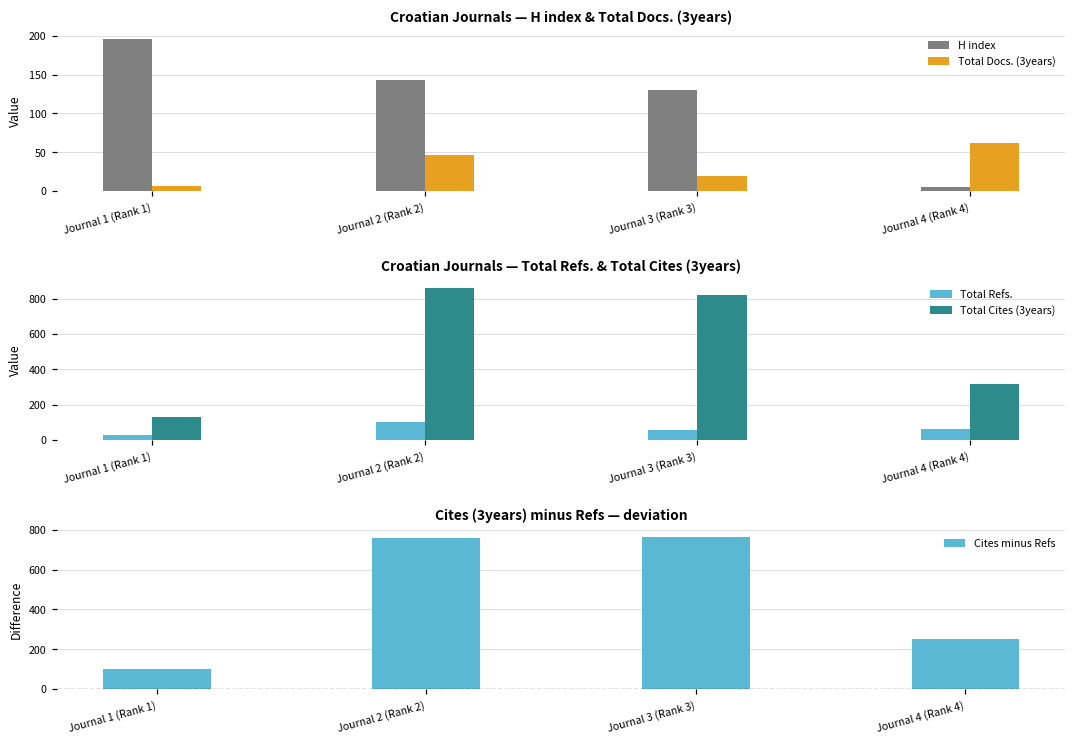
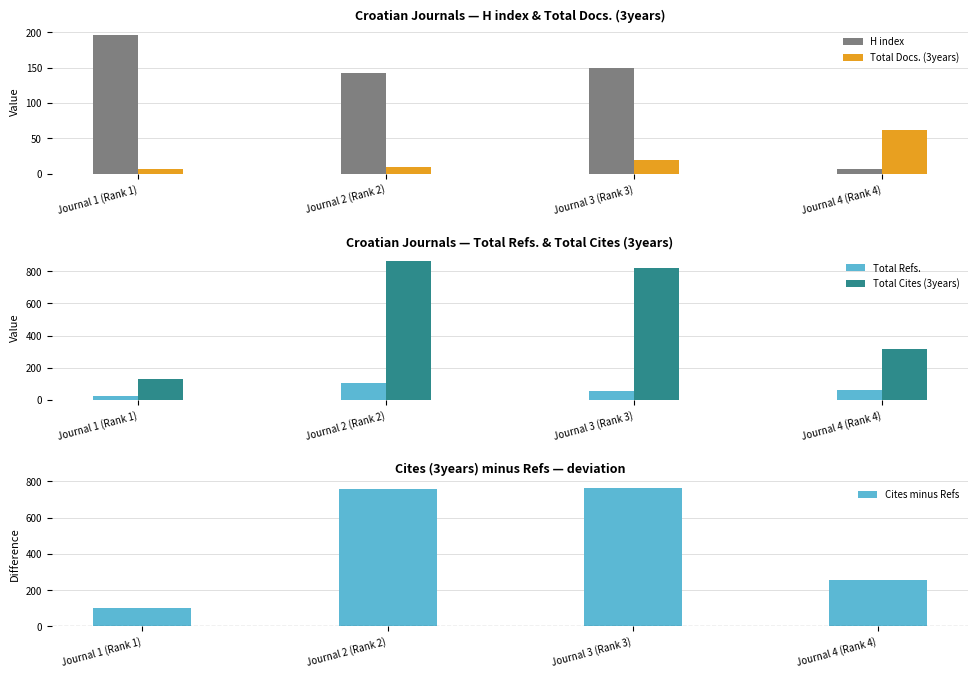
  {
    "Croatian Journals — H index & Total Docs. (3years)": {
      "H index": {
        "Journal 1 (Rank 1)": 200,
        "Journal 2 (Rank 2)": 140,
-       "Journal 3 (Rank 3)": 130,
+       "Journal 3 (Rank 3)": 150,
        "Journal 4 (Rank 4)": 10
      },
      "Total Docs. (3years)": {
        "Journal 1 (Rank 1)": 10,
-       "Journal 2 (Rank 2)": 50,
+       "Journal 2 (Rank 2)": 10,
        "Journal 3 (Rank 3)": 20,
        "Journal 4 (Rank 4)": 60
      }
    },
    "Croatian Journals — Total Refs. & Total Cites (3years)": {
      "Total Refs.": {
        "Journal 1 (Rank 1)": 30,
        "Journal 2 (Rank 2)": 100,
        "Journal 3 (Rank 3)": 60,
        "Journal 4 (Rank 4)": 60
      },
      "Total Cites (3years)": {
        "Journal 1 (Rank 1)": 130,
        "Journal 2 (Rank 2)": 860,
        "Journal 3 (Rank 3)": 820,
        "Journal 4 (Rank 4)": 320
      }
    },
    "Cites (3years) minus Refs — deviation": {
      "Journal 1 (Rank 1)": 100,
      "Journal 2 (Rank 2)": 760,
      "Journal 3 (Rank 3)": 760,
      "Journal 4 (Rank 4)": 250
    }
  }
